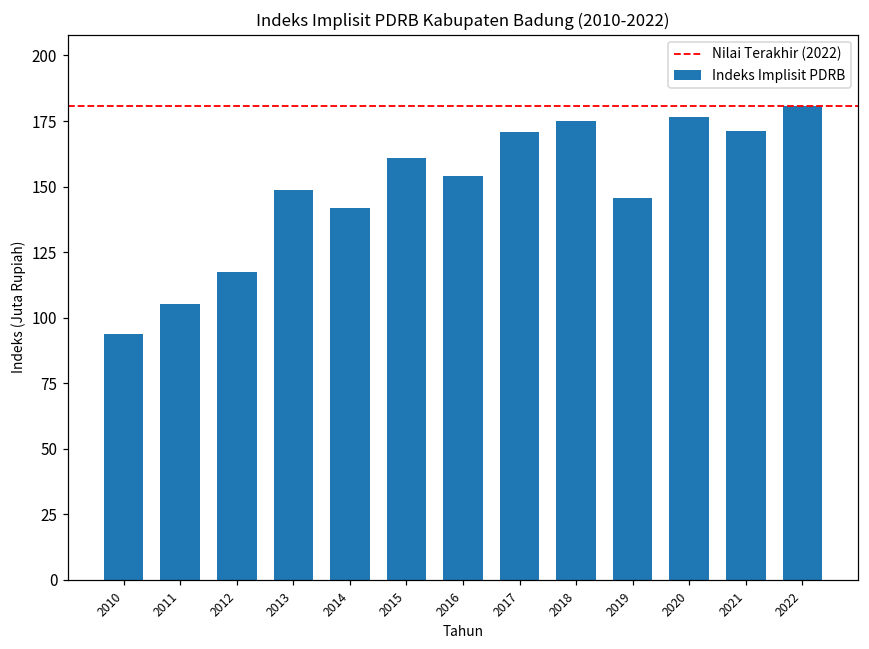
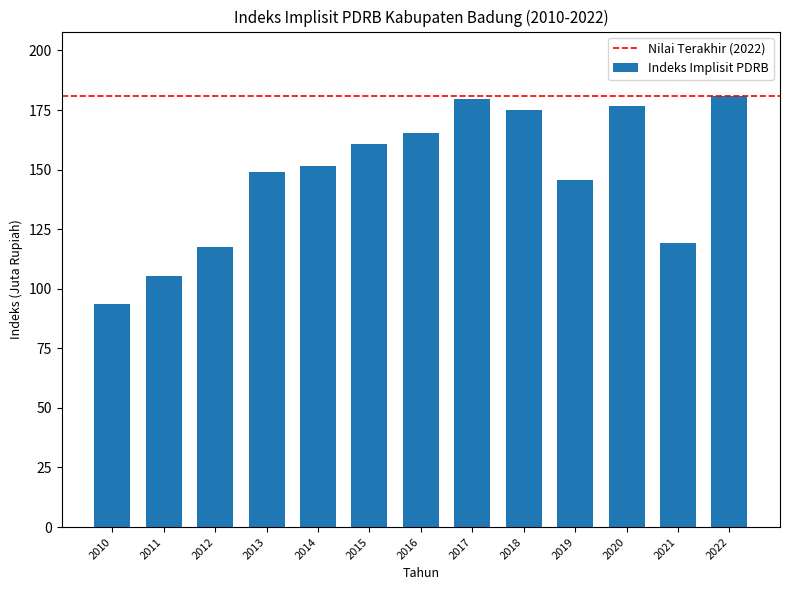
  {
    "2010": 94,
    "2011": 105,
    "2012": 117,
    "2013": 149,
-   "2014": 142,
+   "2014": 152,
    "2015": 161,
-   "2016": 154,
-   "2017": 171,
+   "2016": 165,
+   "2017": 180,
    "2018": 175,
    "2019": 146,
    "2020": 177,
-   "2021": 171,
+   "2021": 119,
    "2022": 181
  }
